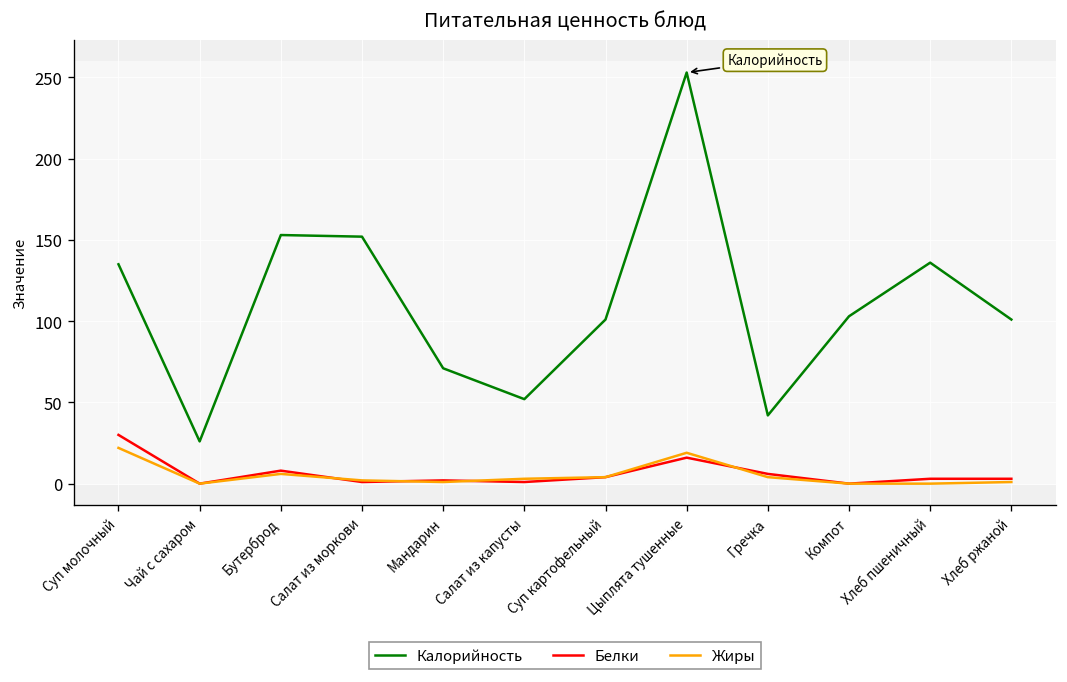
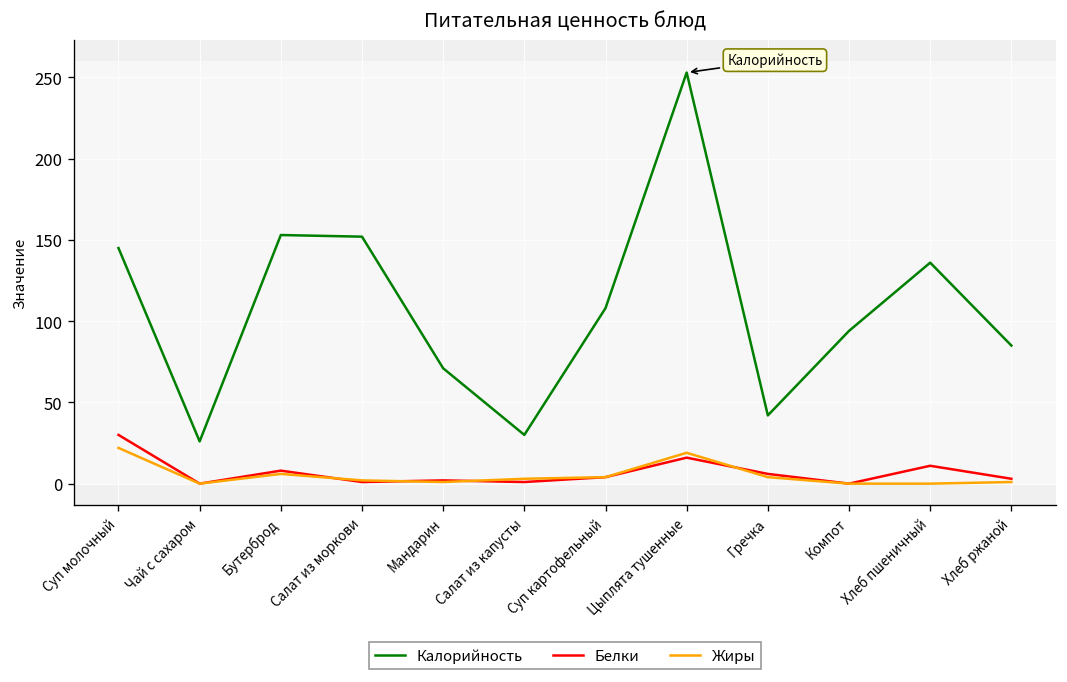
  {
    "Калорийность": {
-     "Суп молочный": 135,
+     "Суп молочный": 145,
      "Чай с сахаром": 26,
      "Бутерброд": 153,
      "Салат из моркови": 152,
      "Мандарин": 71,
-     "Салат из капусты": 52,
-     "Суп картофельный": 101,
+     "Салат из капусты": 30,
+     "Суп картофельный": 108,
      "Цыплята тушенные": 253,
      "Гречка": 42,
-     "Компот": 103,
+     "Компот": 94,
      "Хлеб пшеничный": 136,
-     "Хлеб ржаной": 101
+     "Хлеб ржаной": 85
    },
    "Белки": {
      "Суп молочный": 30,
      "Бутерброд": 8,
      "Салат из капусты": 1,
      "Цыплята тушенные": 16,
      "Гречка": 6,
-     "Хлеб пшеничный": 3,
+     "Хлеб пшеничный": 11,
      "Хлеб ржаной": 3
    },
    "Жиры": {
      "Суп молочный": 22,
      "Бутерброд": 6,
      "Салат из капусты": 3,
      "Цыплята тушенные": 19,
      "Гречка": 4,
      "Хлеб пшеничный": 0,
      "Хлеб ржаной": 1
    }
  }
